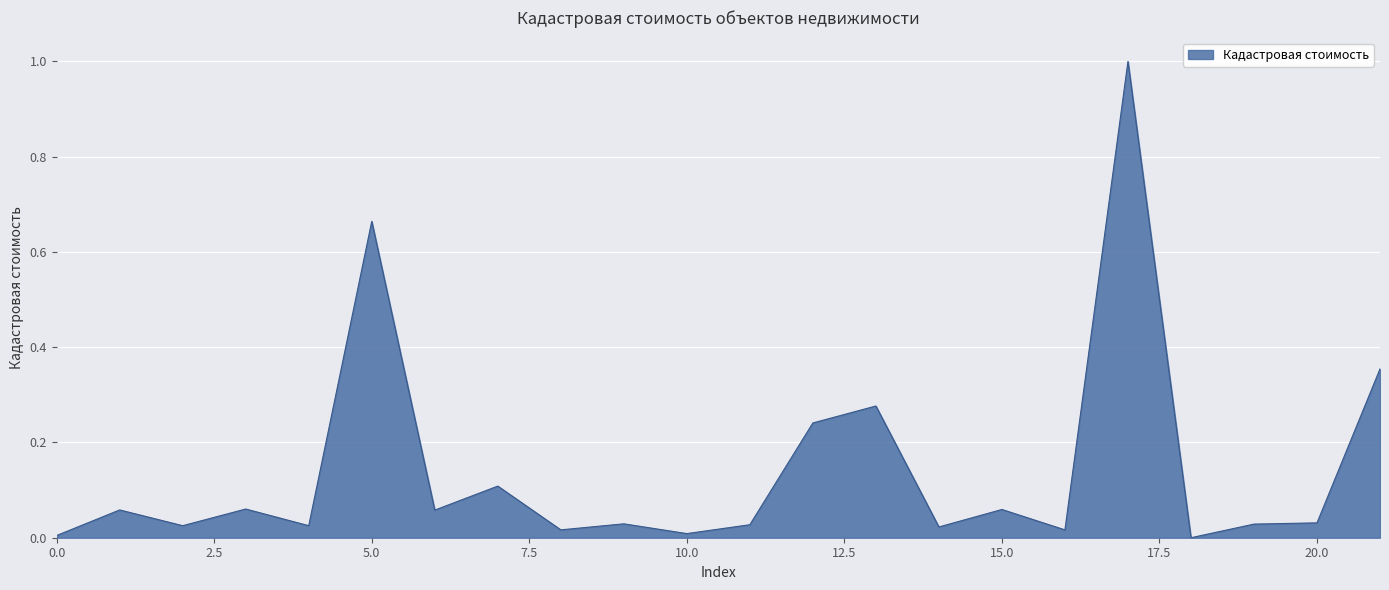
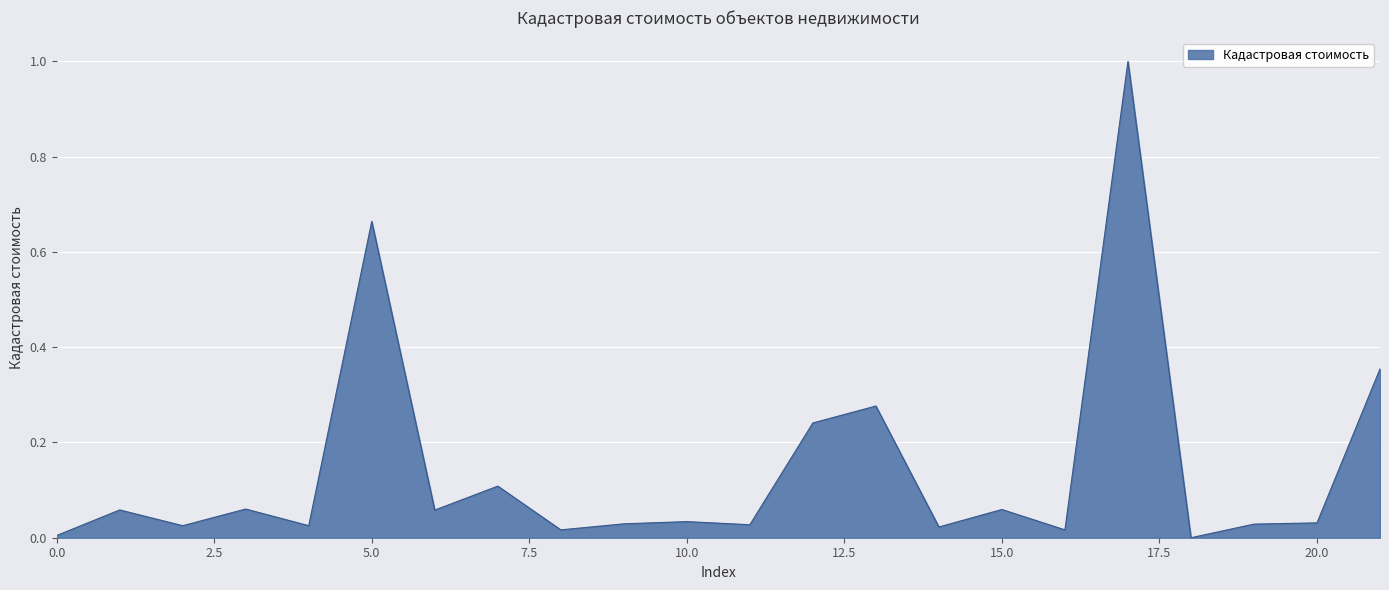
  {
    "0.0": 0.00,
    "5.0": 0.66,
-   "10.0": 0.01,
+   "10.0": 0.03,
    "15.0": 0.06,
    "20.0": 0.03
  }
